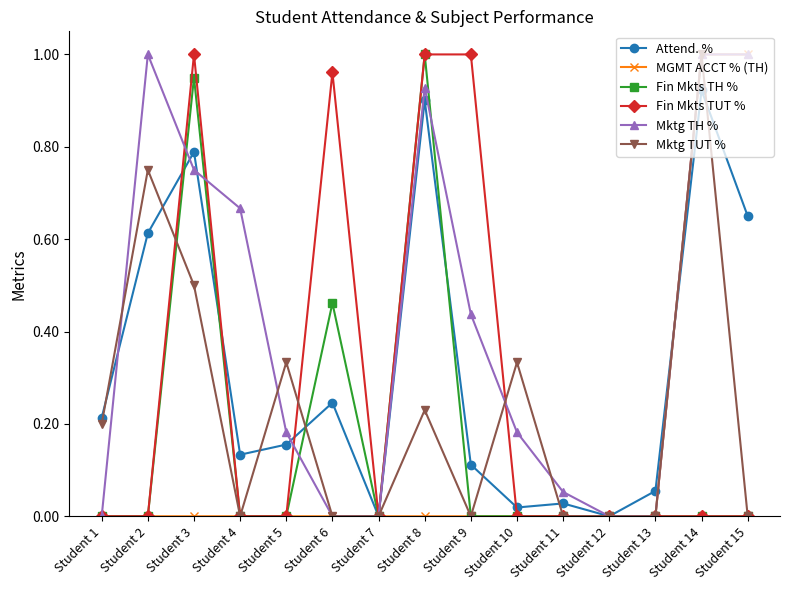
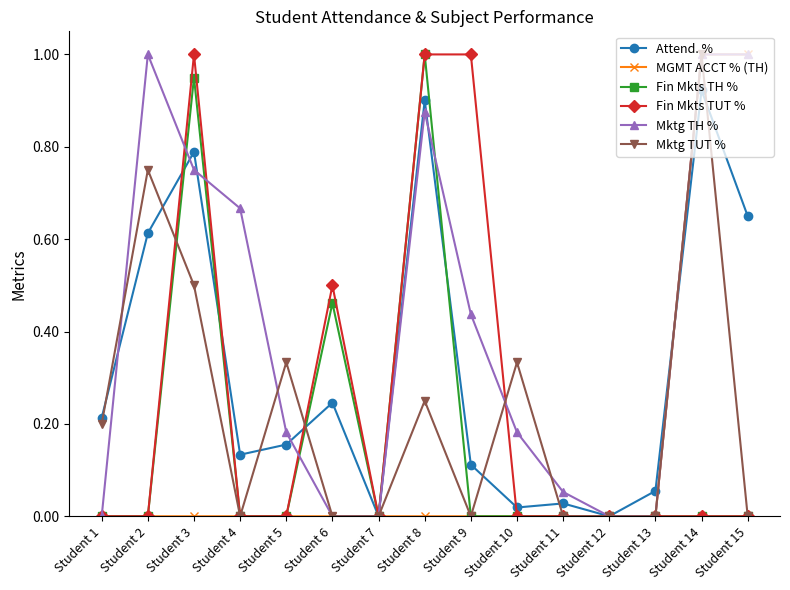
  {
    "Attend. %": {
      "Student 1": 0.21,
      "Student 2": 0.61,
      "Student 3": 0.79,
      "Student 4": 0.13,
      "Student 5": 0.16,
      "Student 6": 0.25,
      "Student 8": 0.90,
      "Student 9": 0.11,
      "Student 10": 0.02,
      "Student 11": 0.03,
      "Student 13": 0.05,
      "Student 15": 0.65
    },
    "MGMT ACCT % (TH)": {
      "Student 3": 0.00,
      "Student 8": 0.00
    },
    "Fin Mkts TH %": {
      "Student 3": 0.95,
      "Student 6": 0.46
    },
    "Fin Mkts TUT %": {
      "Student 3": 1.00,
-     "Student 6": 0.96,
+     "Student 6": 0.50,
      "Student 9": 1.00
    },
    "Mktg TH %": {
      "Student 2": 1.00,
      "Student 3": 0.75,
      "Student 4": 0.67,
      "Student 5": 0.18,
-     "Student 8": 0.93,
+     "Student 8": 0.88,
      "Student 9": 0.44,
      "Student 10": 0.18,
      "Student 11": 0.05
    },
    "Mktg TUT %": {
      "Student 1": 0.20,
      "Student 2": 0.75,
      "Student 3": 0.50,
      "Student 5": 0.33,
-     "Student 8": 0.23,
+     "Student 8": 0.25,
      "Student 10": 0.33
    }
  }
